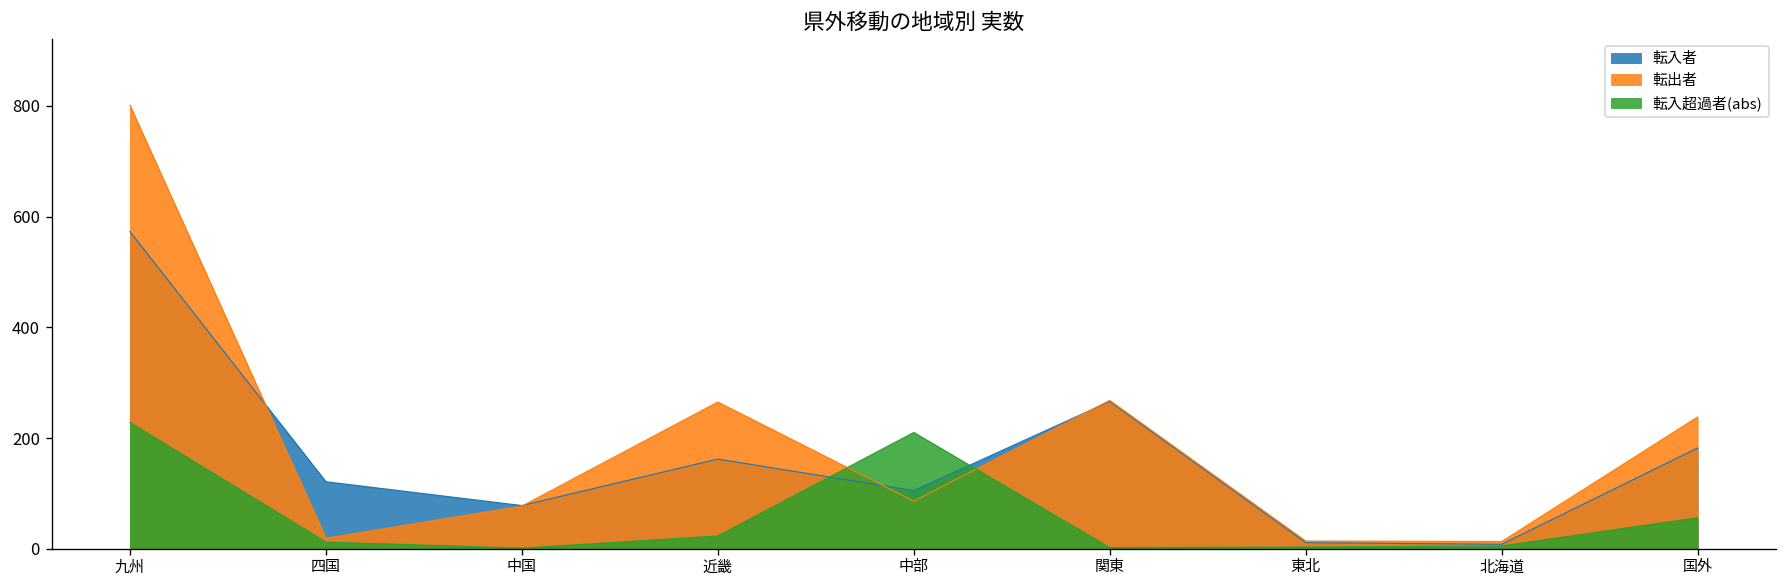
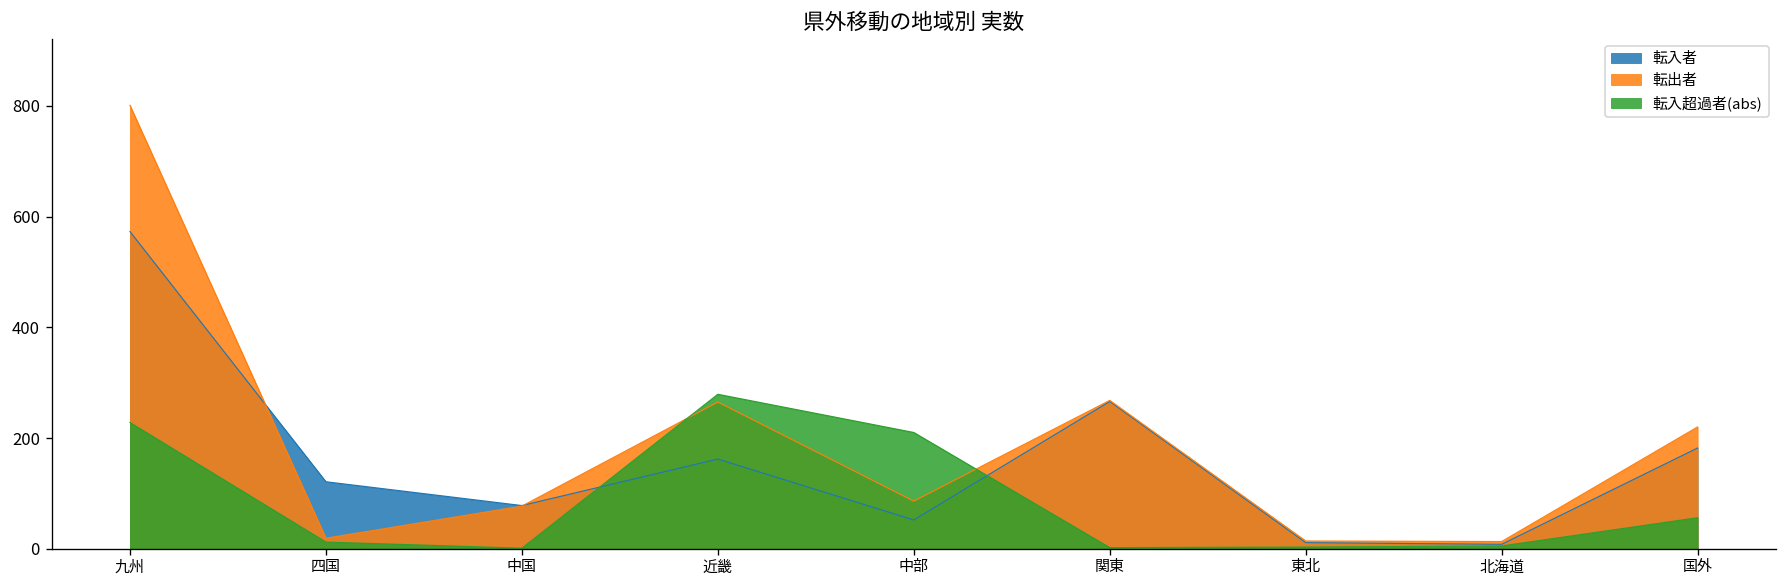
  {
    "転入者": {
      "九州": 570,
      "四国": 120,
      "近畿": 160,
-     "中部": 110,
+     "中部": 50,
      "国外": 180
    },
    "転出者": {
      "九州": 800,
      "四国": 20,
      "近畿": 270,
      "中部": 90,
-     "国外": 240
+     "国外": 220
    },
    "転入超過者(abs)": {
      "九州": 230,
      "四国": 10,
      "中国": 0,
-     "近畿": 20,
+     "近畿": 280,
      "中部": 210,
      "関東": 0,
      "東北": 0,
      "国外": 60
    }
  }
